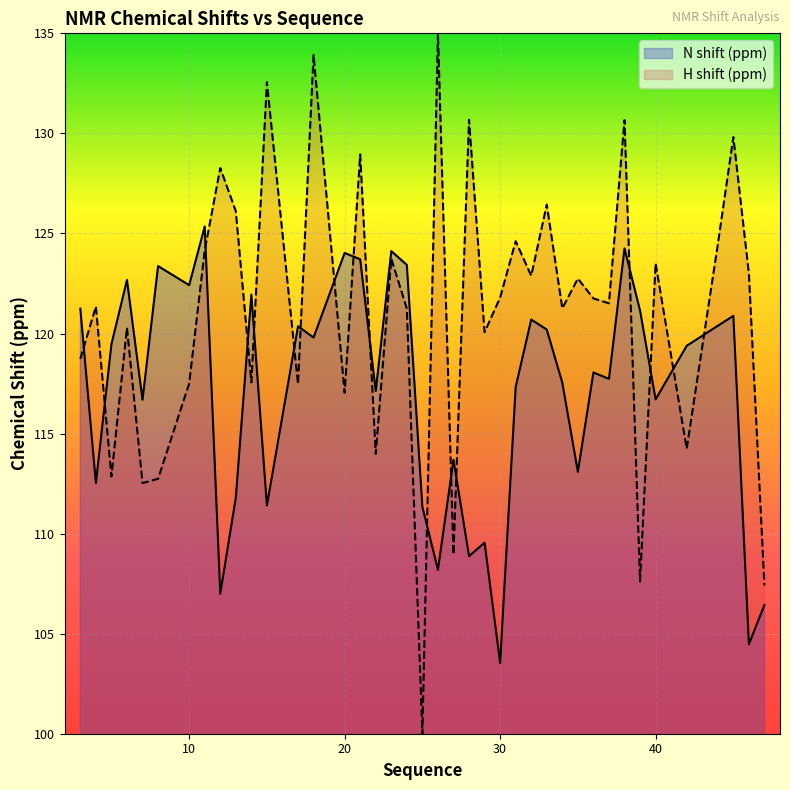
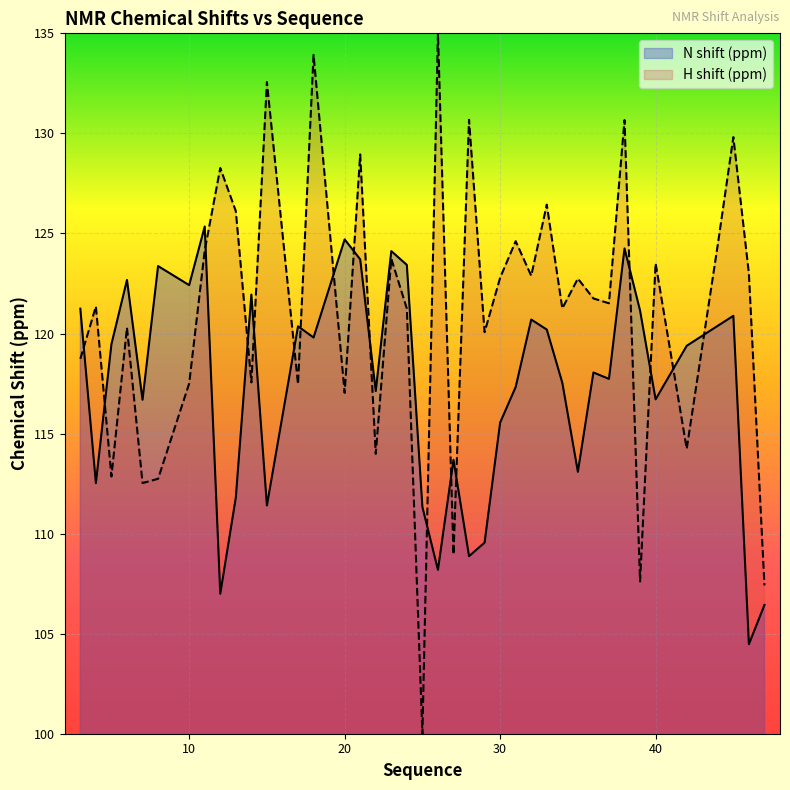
  {
    "N shift (ppm)": {
      "10": 122.4,
-     "20": 124.0,
-     "30": 103.5,
+     "20": 124.7,
+     "30": 115.5,
      "40": 116.7
    },
    "H shift (ppm)": {
      "10": 117.5,
      "20": 117.0,
-     "30": 121.8,
+     "30": 122.8,
      "40": 123.5
    }
  }
